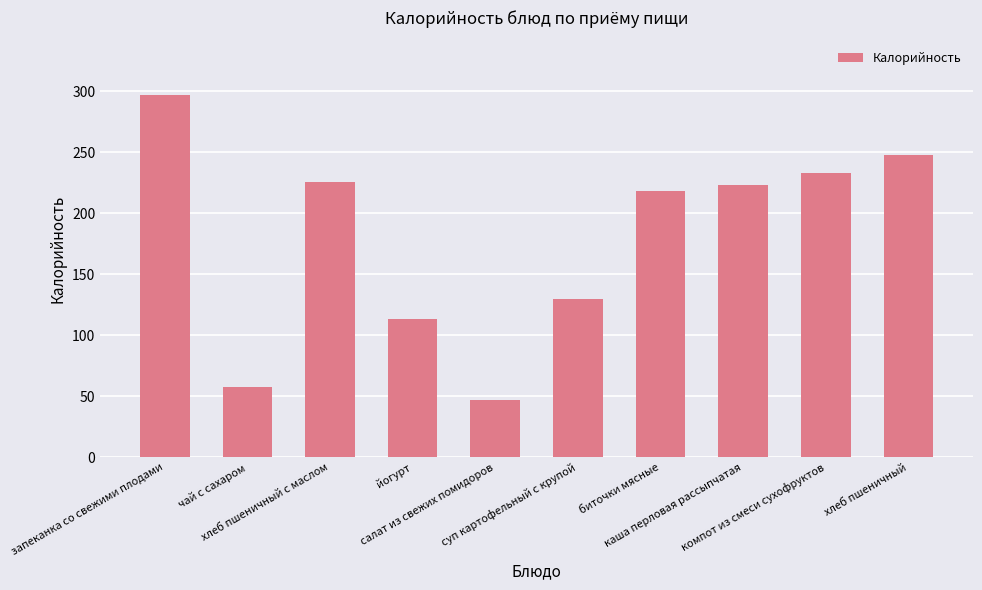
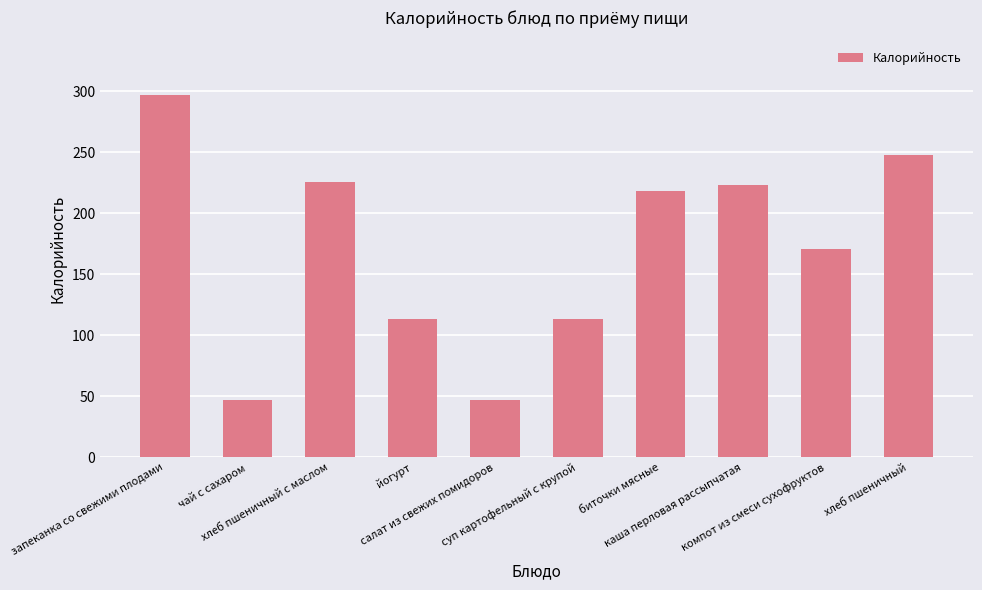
  {
    "запеканка со свежими плодами": 297,
-   "чай с сахаром": 58,
+   "чай с сахаром": 47,
    "хлеб пшеничный с маслом": 225,
    "йогурт": 113,
    "салат из свежих помидоров": 47,
-   "суп картофельный с крупой": 130,
+   "суп картофельный с крупой": 113,
    "биточки мясные": 218,
    "каша перловая рассыпчатая": 223,
-   "компот из смеси сухофруктов": 233,
+   "компот из смеси сухофруктов": 171,
    "хлеб пшеничный": 248
  }
